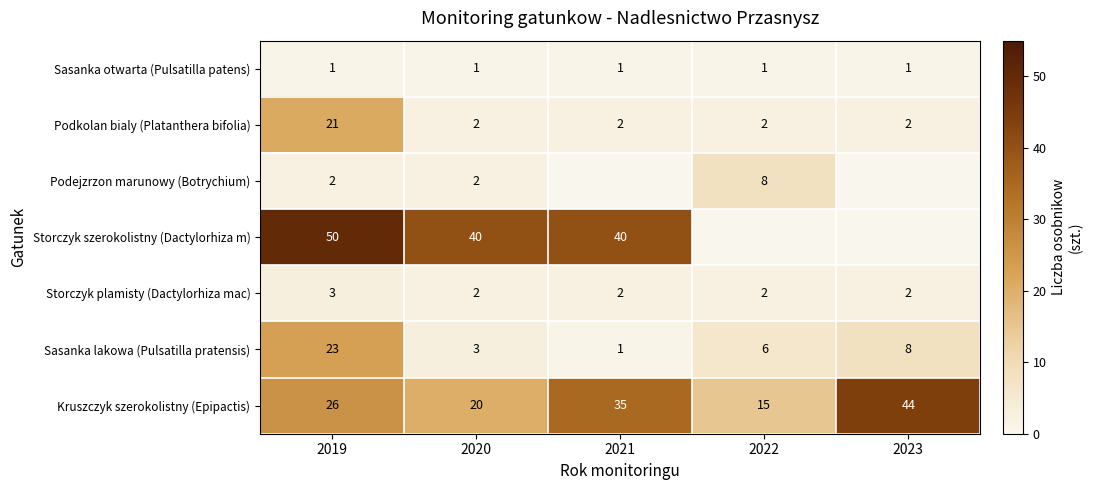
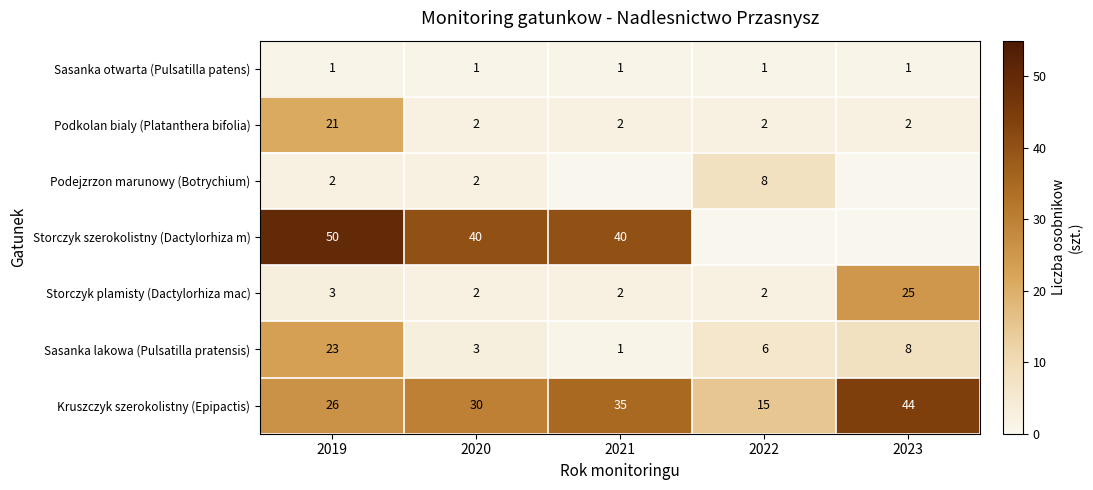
  {
    "Sasanka otwarta (Pulsatilla patens)": {
      "2019": 1,
      "2020": 1,
      "2021": 1,
      "2022": 1,
      "2023": 1
    },
    "Podkolan bialy (Platanthera bifolia)": {
      "2019": 21,
      "2020": 2,
      "2021": 2,
      "2022": 2,
      "2023": 2
    },
    "Podejzrzon marunowy (Botrychium)": {
      "2019": 2,
      "2020": 2,
      "2022": 8
    },
    "Storczyk szerokolistny (Dactylorhiza m)": {
      "2019": 50,
      "2020": 40,
      "2021": 40
    },
    "Storczyk plamisty (Dactylorhiza mac)": {
      "2019": 3,
      "2020": 2,
      "2021": 2,
      "2022": 2,
-     "2023": 2
+     "2023": 25
    },
    "Sasanka lakowa (Pulsatilla pratensis)": {
      "2019": 23,
      "2020": 3,
      "2021": 1,
      "2022": 6,
      "2023": 8
    },
    "Kruszczyk szerokolistny (Epipactis)": {
      "2019": 26,
-     "2020": 20,
+     "2020": 30,
      "2021": 35,
      "2022": 15,
      "2023": 44
    }
  }
